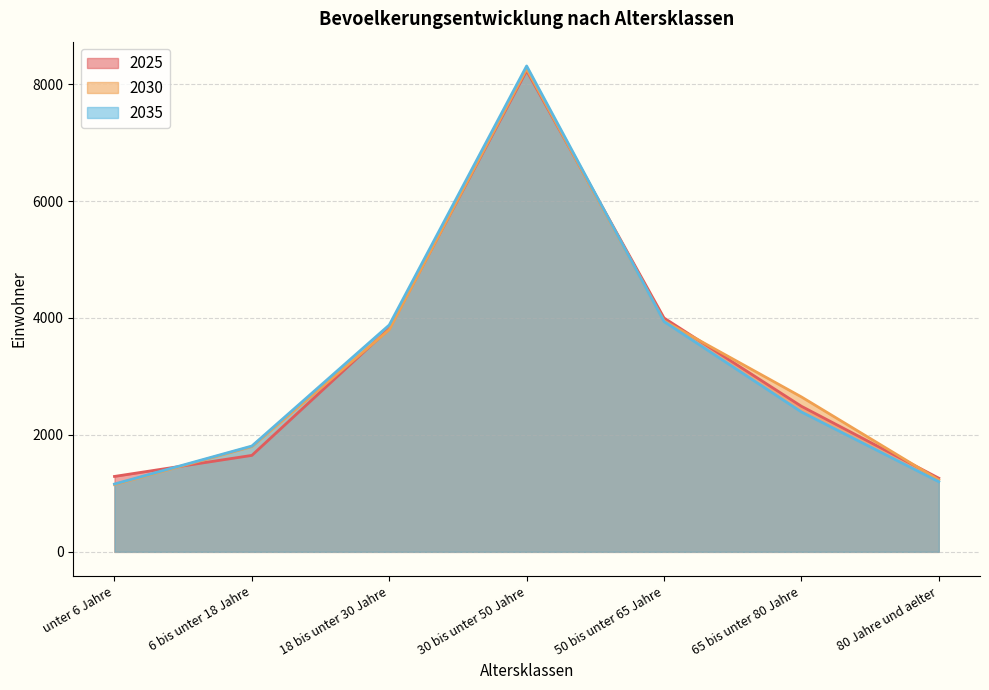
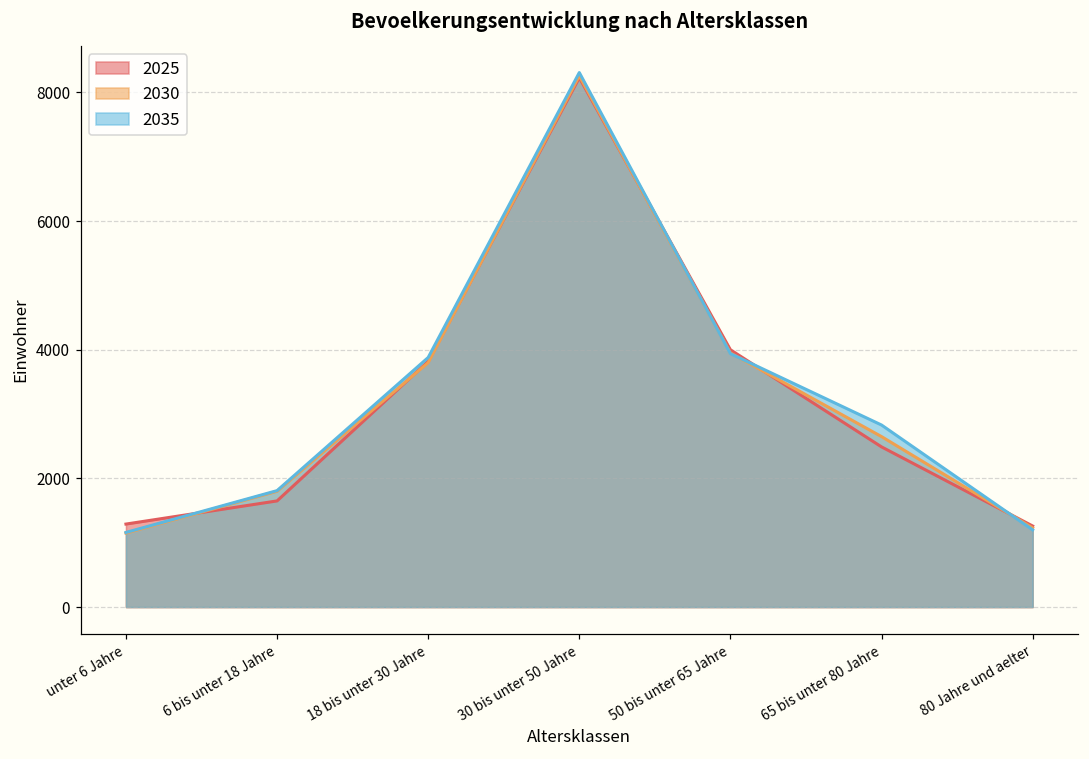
  {
    "2035": {
      "18 bis unter 30 Jahre": 3900,
      "30 bis unter 50 Jahre": 8300,
-     "65 bis unter 80 Jahre": 2400
+     "65 bis unter 80 Jahre": 2800
    }
  }
